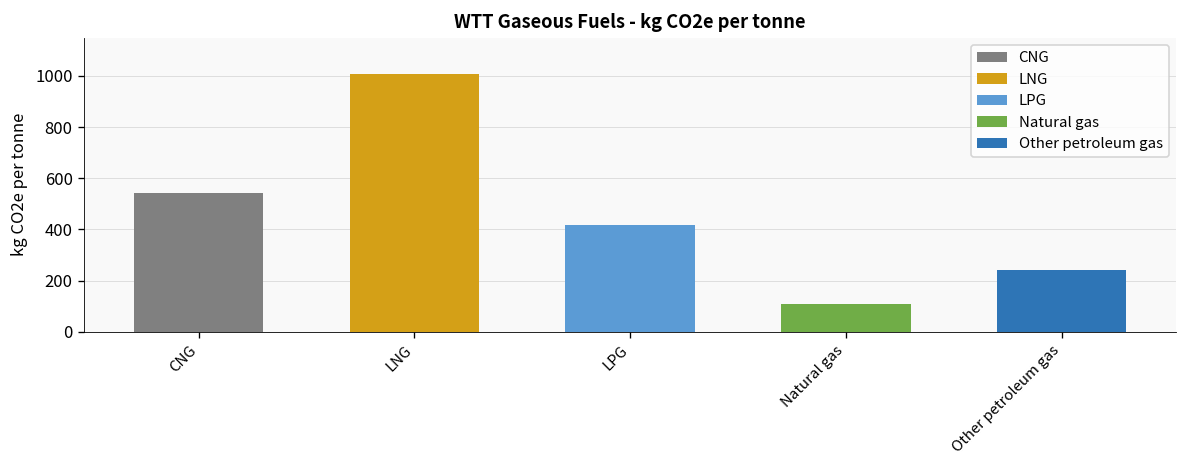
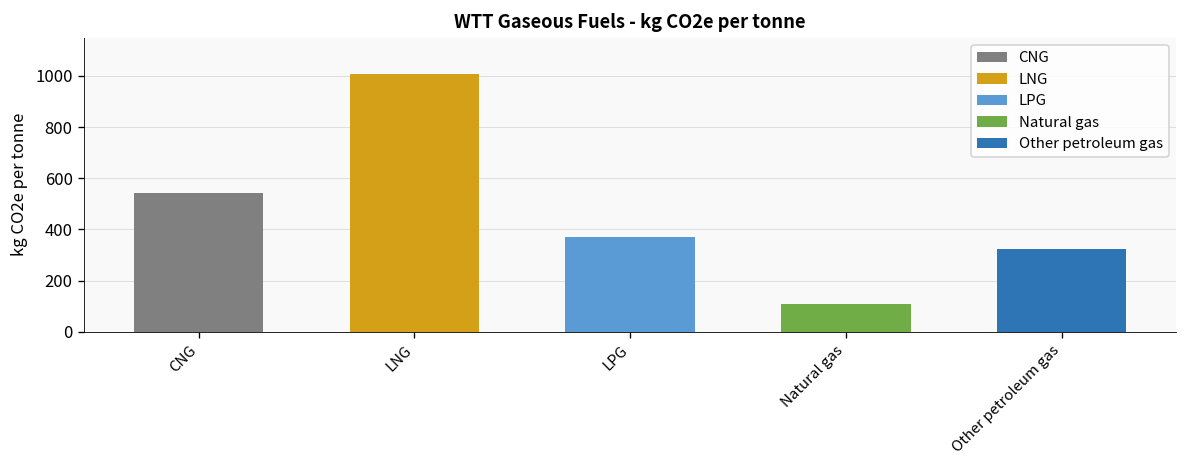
  {
    "CNG": 540,
    "LNG": 1010,
-   "LPG": 420,
+   "LPG": 370,
    "Natural gas": 110,
-   "Other petroleum gas": 240
+   "Other petroleum gas": 320
  }
